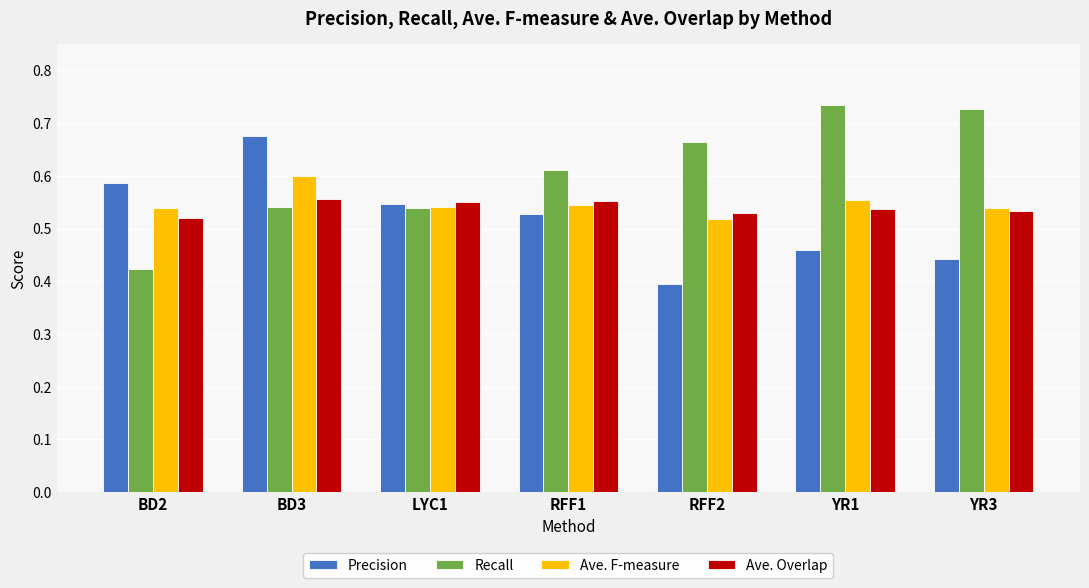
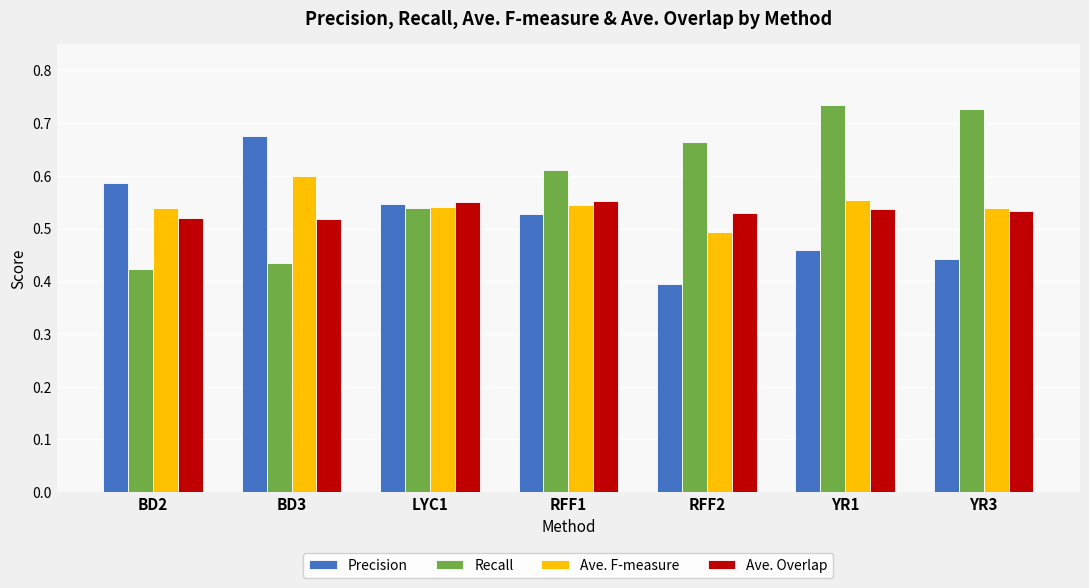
  {
    "Precision": {
      "BD2": 0.59,
      "BD3": 0.68,
      "LYC1": 0.55,
      "RFF1": 0.53,
      "RFF2": 0.39,
      "YR1": 0.46,
      "YR3": 0.44
    },
    "Recall": {
      "BD2": 0.42,
-     "BD3": 0.54,
+     "BD3": 0.43,
      "LYC1": 0.54,
      "RFF1": 0.61,
      "RFF2": 0.67,
      "YR1": 0.73,
      "YR3": 0.73
    },
    "Ave. F-measure": {
      "BD2": 0.54,
      "BD3": 0.60,
      "LYC1": 0.54,
      "RFF1": 0.55,
-     "RFF2": 0.52,
+     "RFF2": 0.49,
      "YR1": 0.56,
      "YR3": 0.54
    },
    "Ave. Overlap": {
      "BD2": 0.52,
-     "BD3": 0.56,
+     "BD3": 0.52,
      "LYC1": 0.55,
      "RFF1": 0.55,
      "RFF2": 0.53,
      "YR1": 0.54,
      "YR3": 0.53
    }
  }
